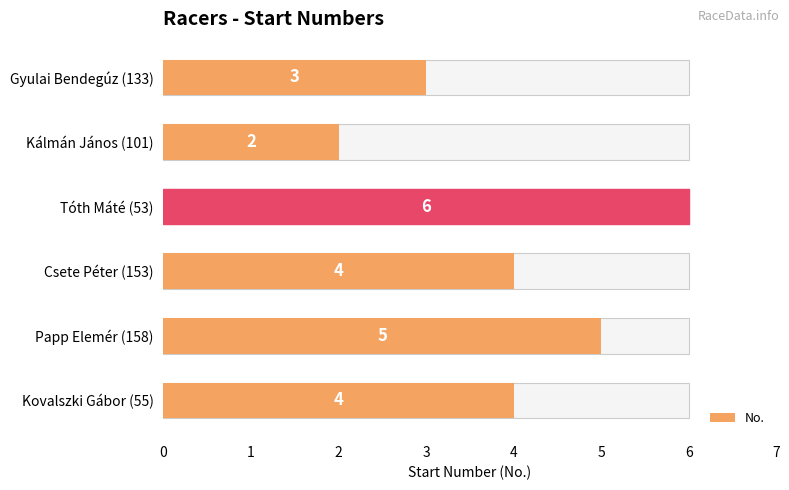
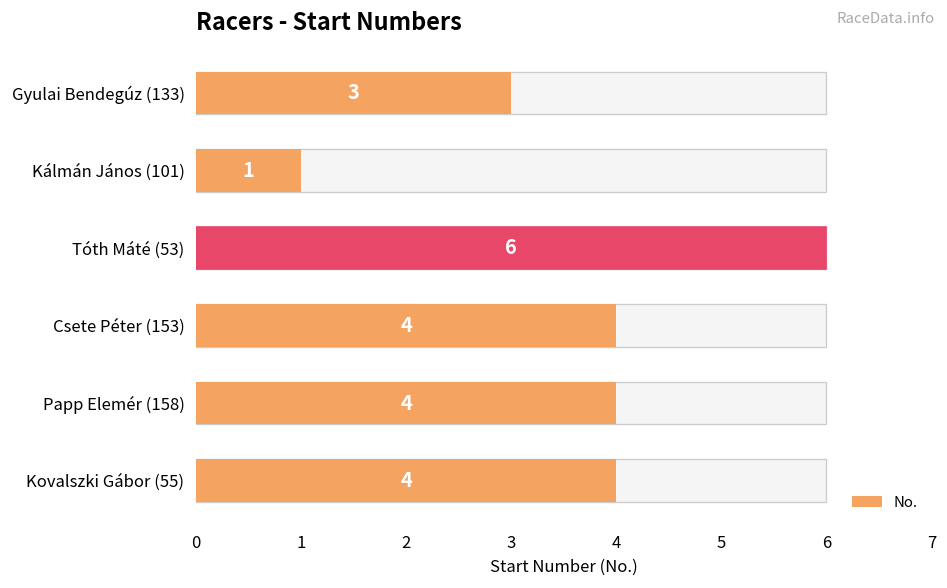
  {
    "No.": {
-     "Kálmán János (101)": 2,
+     "Kálmán János (101)": 1,
      "Tóth Máté (53)": 6,
-     "Papp Elemér (158)": 5
+     "Papp Elemér (158)": 4
    }
  }
